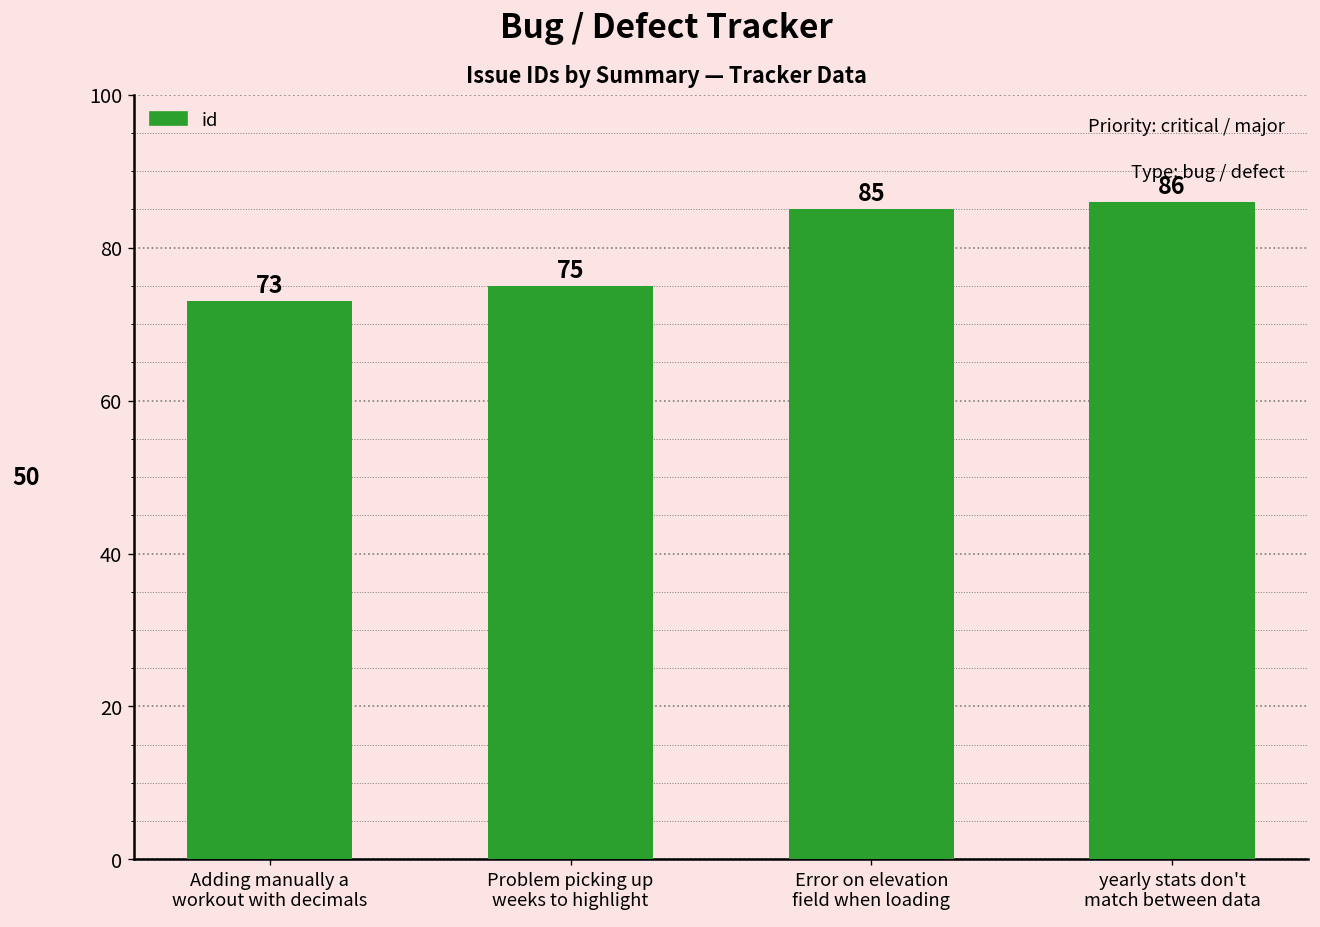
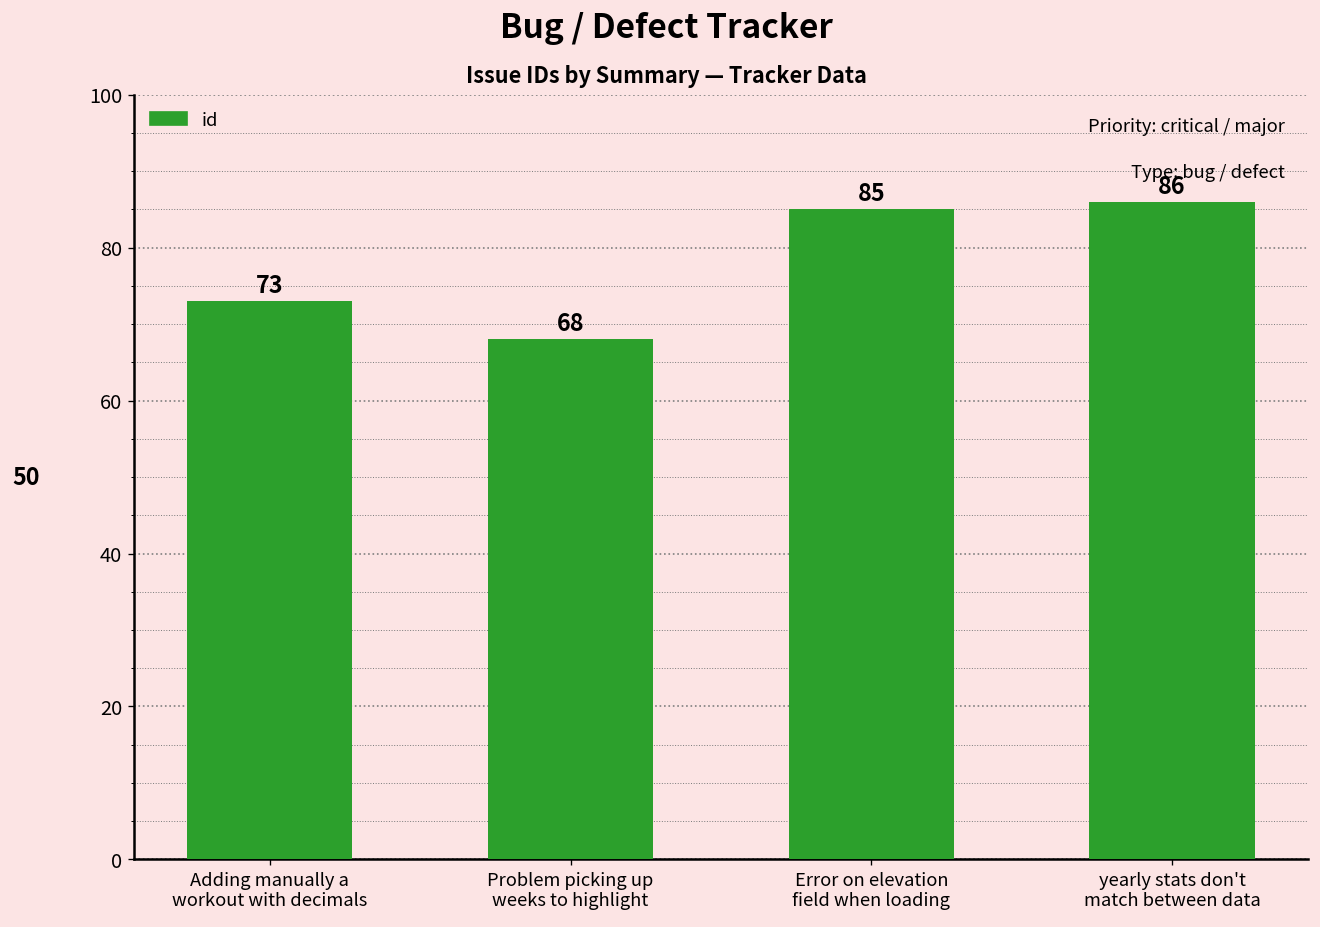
  {
    "Adding manually a workout with decimals": 73,
-   "Problem picking up weeks to highlight": 75,
+   "Problem picking up weeks to highlight": 68,
    "Error on elevation field when loading": 85
  }
